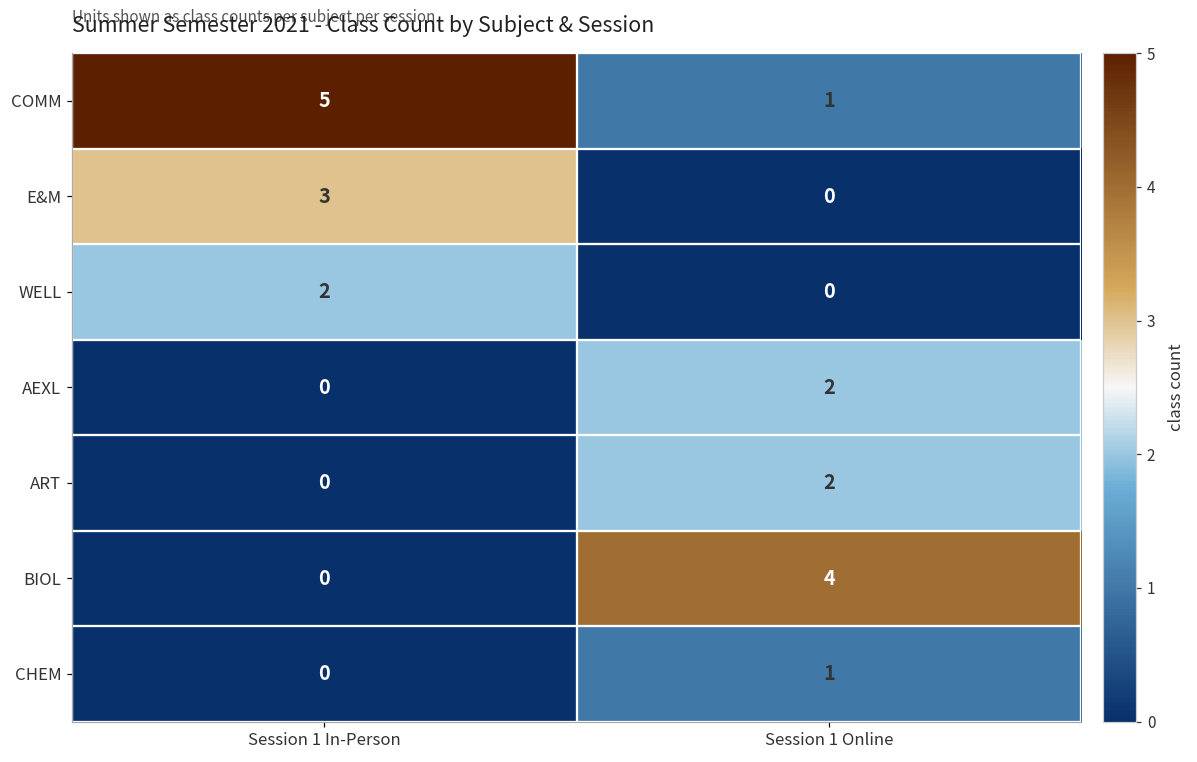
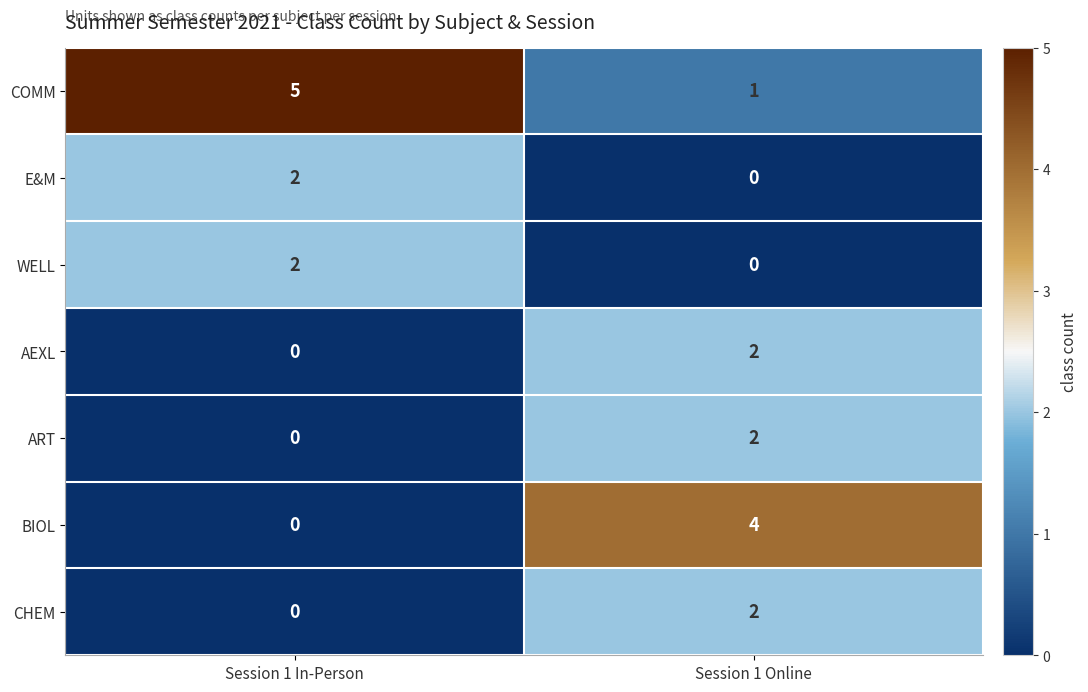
  {
    "COMM": {
      "Session 1 In-Person": 5,
      "Session 1 Online": 1
    },
    "E&M": {
-     "Session 1 In-Person": 3,
+     "Session 1 In-Person": 2,
      "Session 1 Online": 0
    },
    "WELL": {
      "Session 1 In-Person": 2,
      "Session 1 Online": 0
    },
    "AEXL": {
      "Session 1 In-Person": 0,
      "Session 1 Online": 2
    },
    "ART": {
      "Session 1 In-Person": 0,
      "Session 1 Online": 2
    },
    "BIOL": {
      "Session 1 In-Person": 0,
      "Session 1 Online": 4
    },
    "CHEM": {
      "Session 1 In-Person": 0,
-     "Session 1 Online": 1
+     "Session 1 Online": 2
    }
  }
